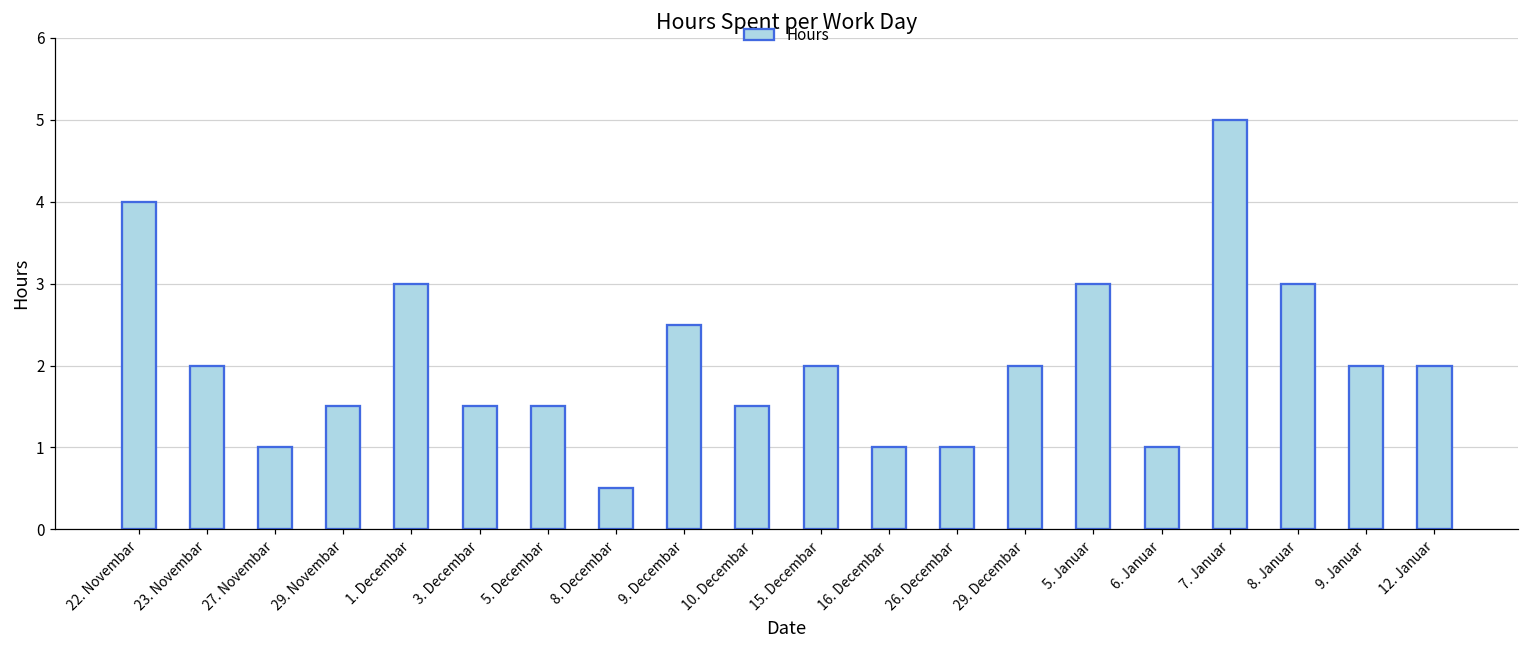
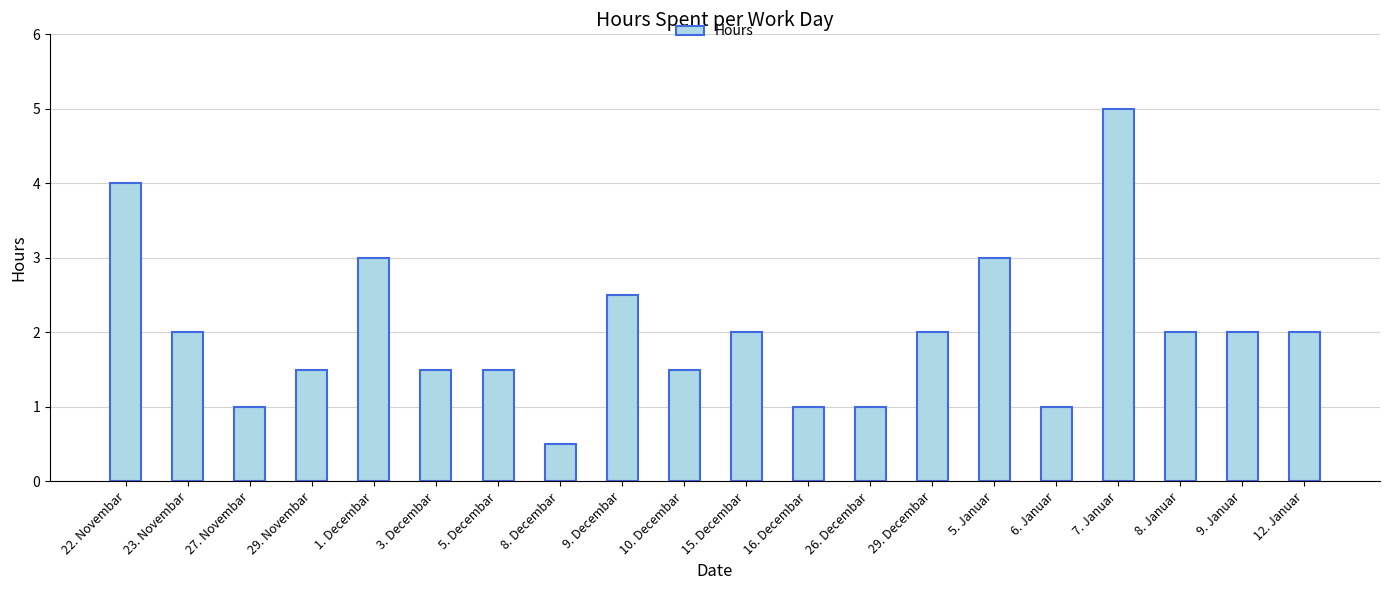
  {
    "22. Novembar": 4,
    "23. Novembar": 2,
    "27. Novembar": 1,
    "29. Novembar": 1.5,
    "1. Decembar": 3,
    "3. Decembar": 1.5,
    "5. Decembar": 1.5,
    "8. Decembar": 0.5,
    "9. Decembar": 2.5,
    "10. Decembar": 1.5,
    "15. Decembar": 2,
    "16. Decembar": 1,
    "26. Decembar": 1,
    "29. Decembar": 2,
    "5. Januar": 3,
    "6. Januar": 1,
    "7. Januar": 5,
-   "8. Januar": 3,
+   "8. Januar": 2,
    "9. Januar": 2,
    "12. Januar": 2
  }
